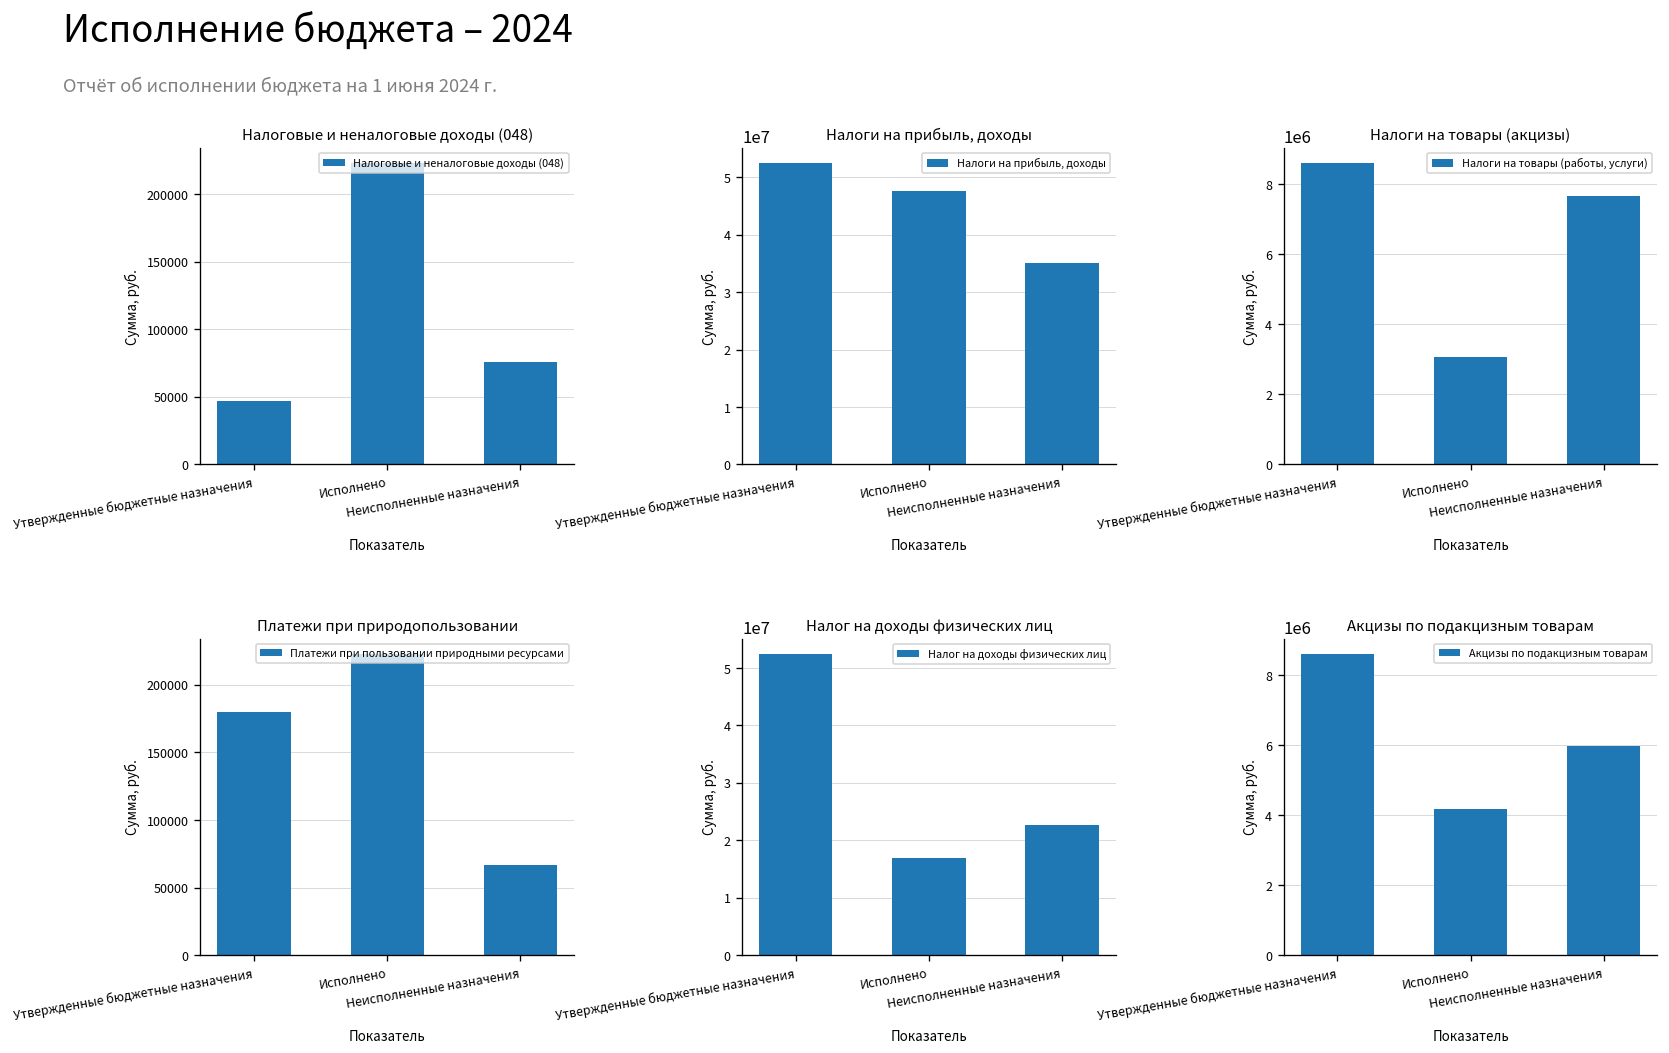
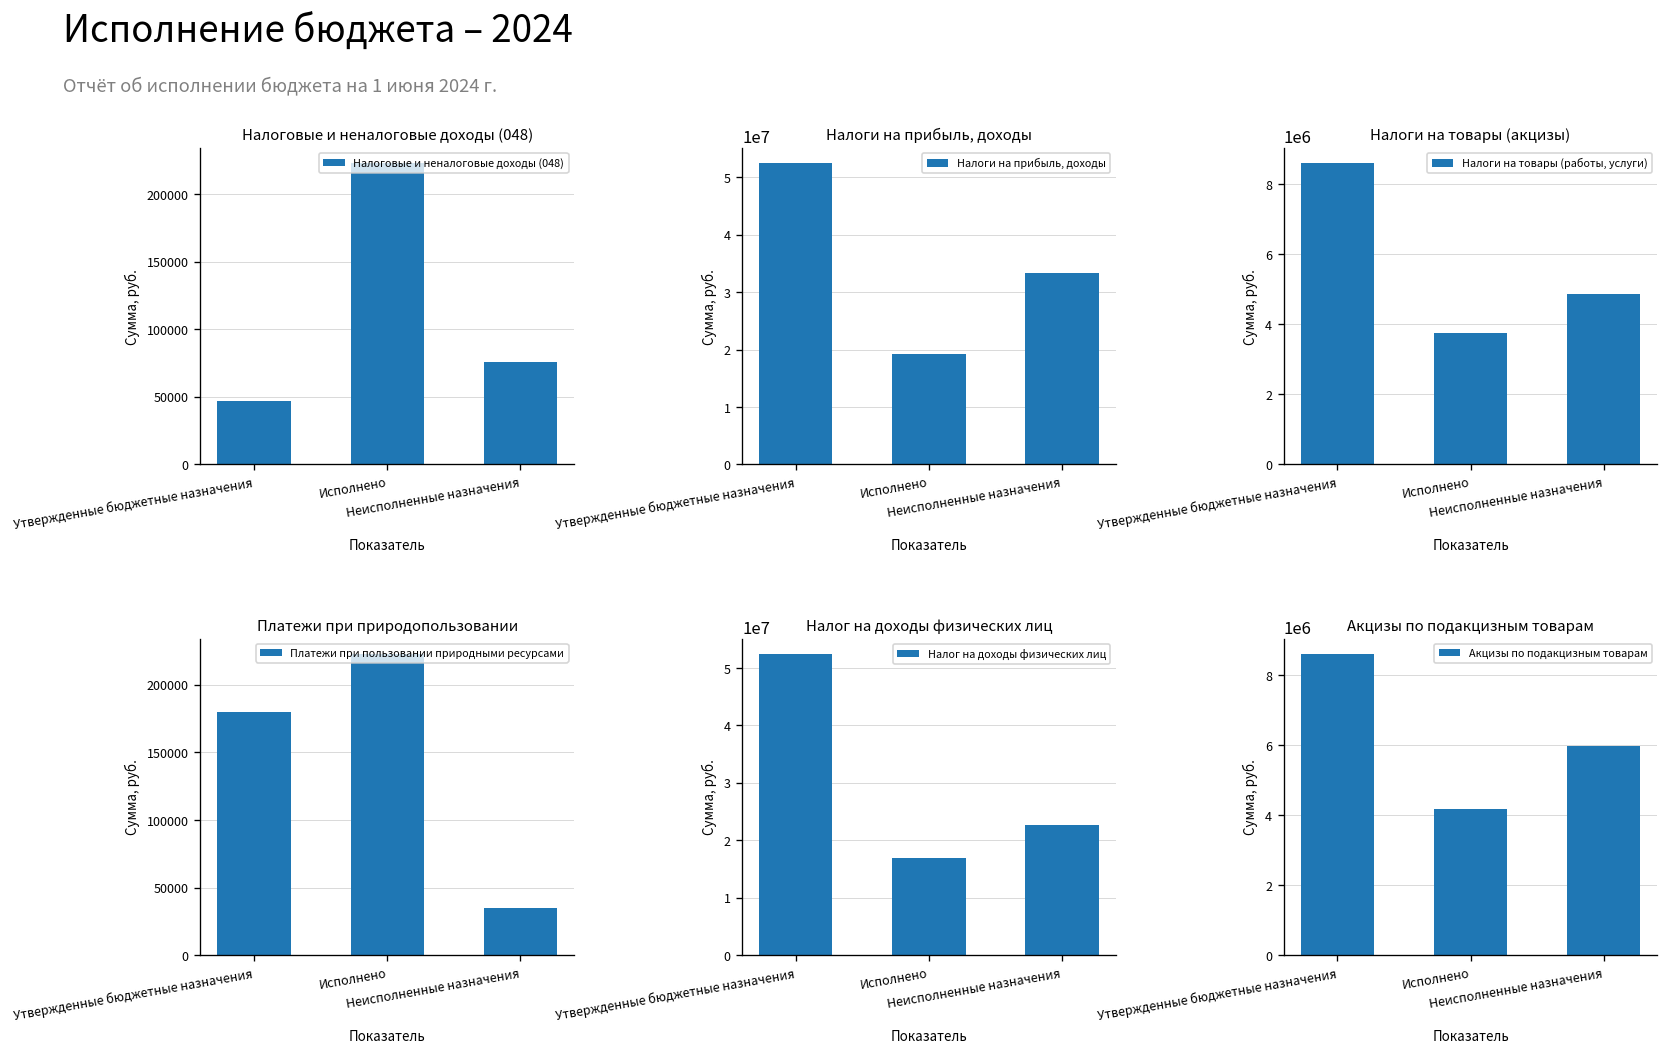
  {
    "Налоговые и неналоговые доходы (048)": {
      "Утвержденные бюджетные назначения": 47000,
      "Неисполненные назначения": 76000
    },
    "Налоги на прибыль, доходы": {
      "Утвержденные бюджетные назначения": 53000000,
-     "Исполнено": 48000000,
-     "Неисполненные назначения": 35000000
+     "Исполнено": 19000000,
+     "Неисполненные назначения": 33000000
    },
    "Налоги на товары (акцизы)": {
      "Утвержденные бюджетные назначения": 8600000,
-     "Исполнено": 3100000,
-     "Неисполненные назначения": 7700000
+     "Исполнено": 3800000,
+     "Неисполненные назначения": 4900000
    },
    "Платежи при природопользовании": {
      "Утвержденные бюджетные назначения": 180000,
-     "Неисполненные назначения": 67000
+     "Неисполненные назначения": 35000
    },
    "Налог на доходы физических лиц": {
      "Утвержденные бюджетные назначения": 53000000,
      "Исполнено": 17000000,
      "Неисполненные назначения": 23000000
    },
    "Акцизы по подакцизным товарам": {
      "Утвержденные бюджетные назначения": 8600000,
      "Исполнено": 4200000,
      "Неисполненные назначения": 6000000
    }
  }
